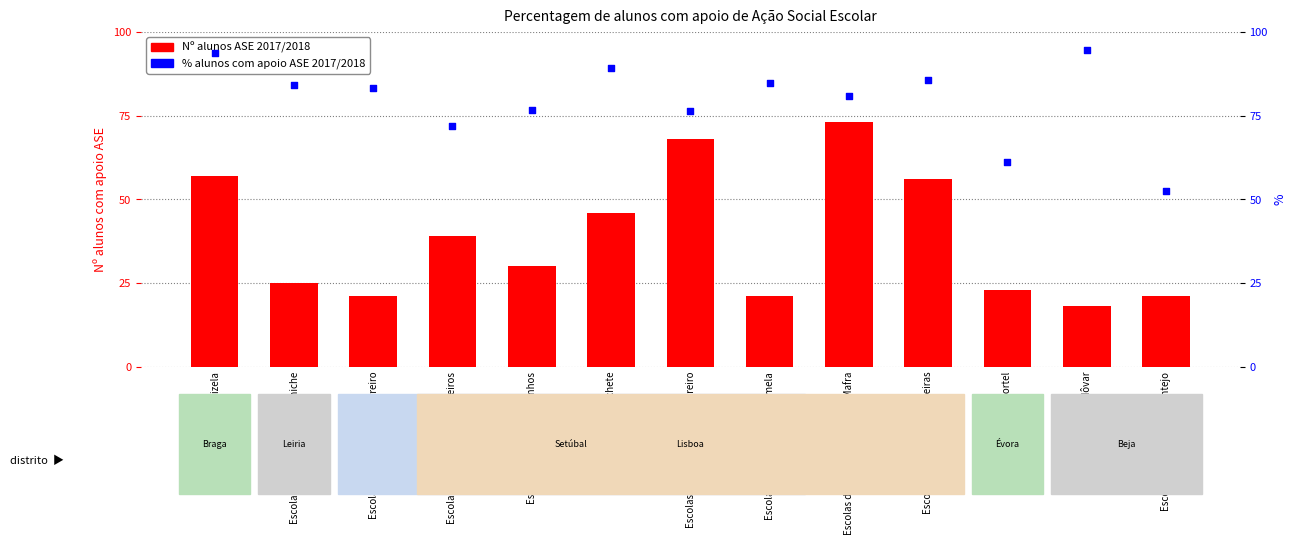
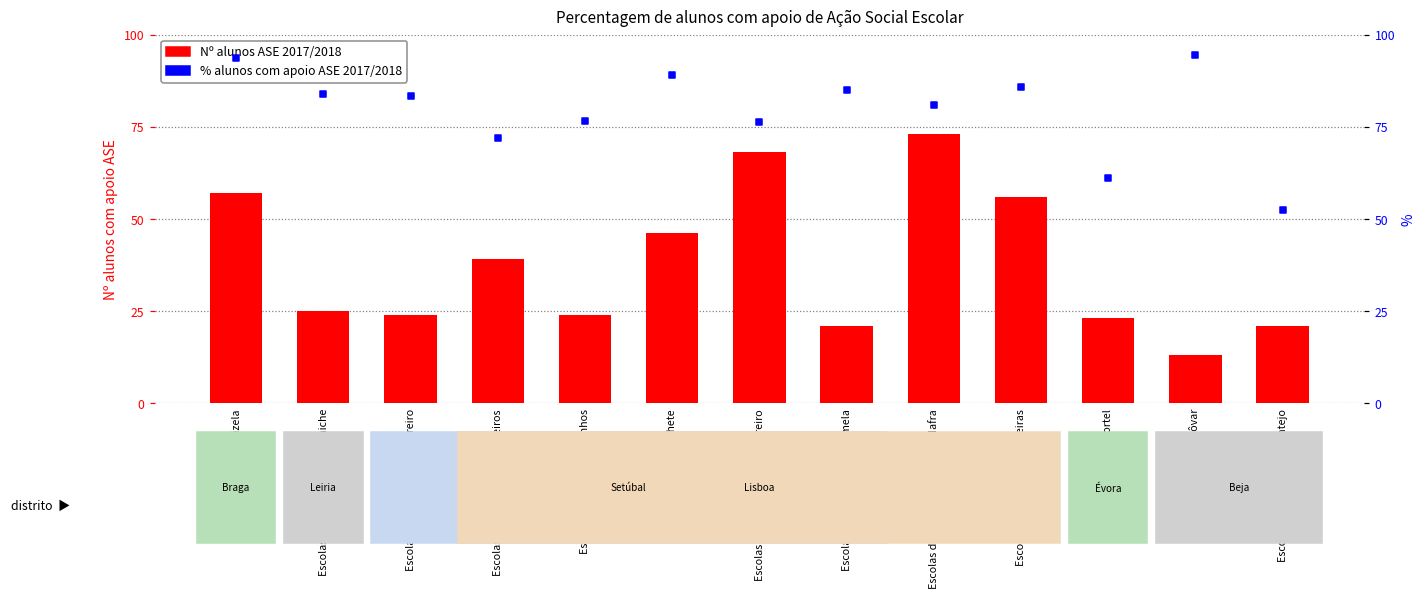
  {
    "Nº alunos ASE 2017/2018": {
      "Escolas de Ínfias, Vizela": 57,
      "Escolas D. Luís de Ataíde, Peniche": 25,
-     "Escolas de Santo André, Barreiro": 21,
+     "Escolas de Santo André, Barreiro": 24,
      "Escolas Visconde de Chanceleiros": 39,
-     "Escolas de Arruda dos Vinhos": 30,
+     "Escolas de Arruda dos Vinhos": 24,
      "Escolas de Alcochete": 46,
      "Escolas de Santo António, Barreiro": 68,
      "Escolas José Saramago, Palmela": 21,
      "Escolas de Venda do Pinheiro, Mafra": 73,
      "Escolas Aquilino Ribeiro, Oeiras": 56,
      "Escolas de Portel": 23,
-     "Escolas de Almodôvar": 18,
+     "Escolas de Almodôvar": 13,
      "Escolas de Ferreira do Alentejo": 21
    }
  }
